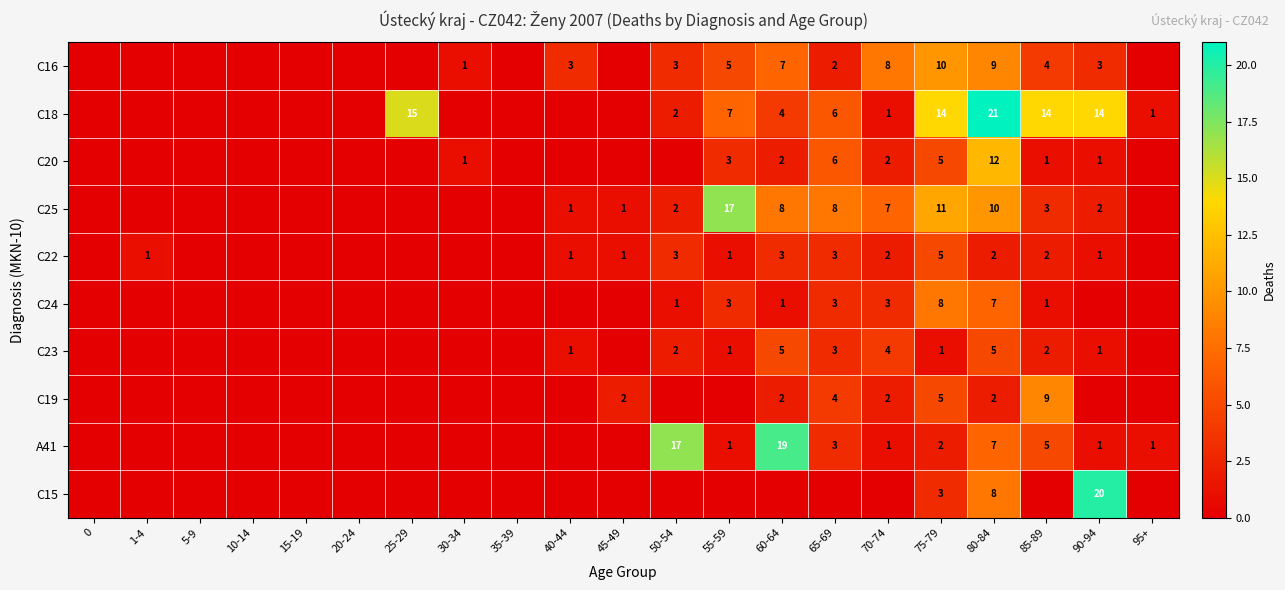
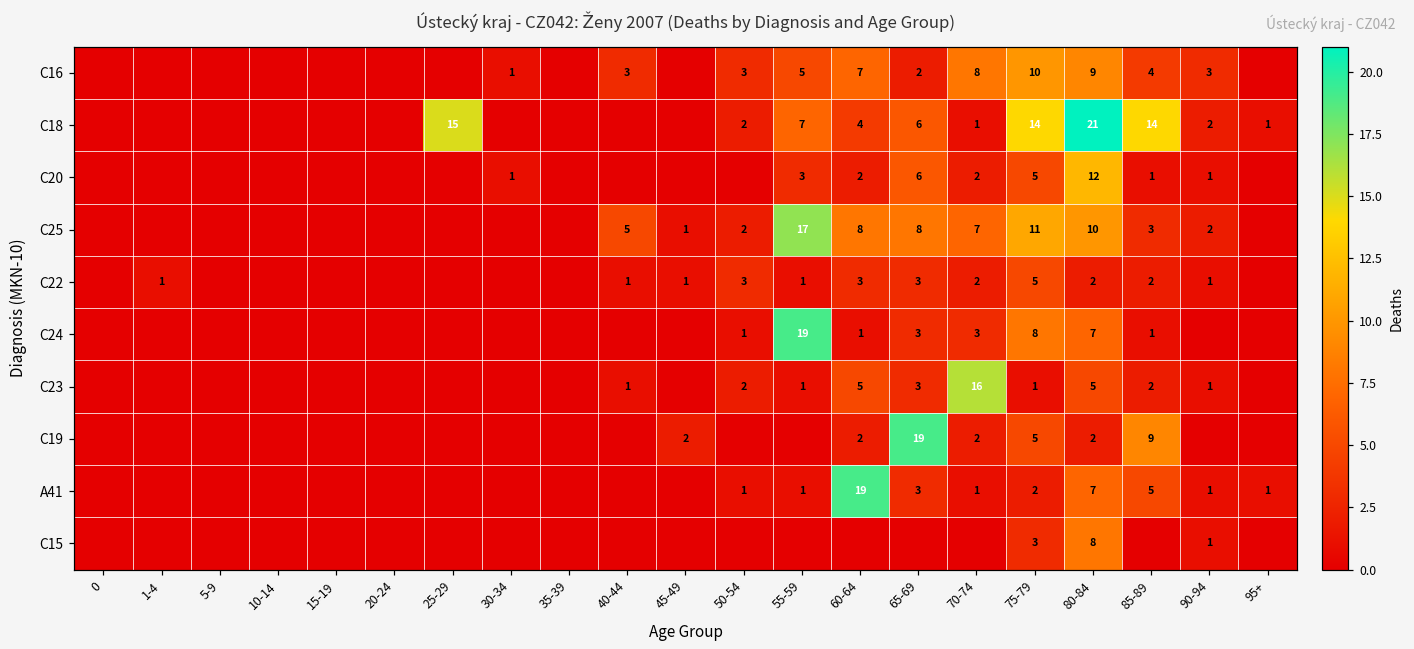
  {
    "C16": {
      "30-34": 1,
      "40-44": 3,
      "50-54": 3,
      "55-59": 5,
      "60-64": 7,
      "65-69": 2,
      "70-74": 8,
      "75-79": 10,
      "80-84": 9,
      "85-89": 4,
      "90-94": 3
    },
    "C18": {
      "25-29": 15,
      "50-54": 2,
      "55-59": 7,
      "60-64": 4,
      "65-69": 6,
      "70-74": 1,
      "75-79": 14,
      "80-84": 21,
      "85-89": 14,
-     "90-94": 14,
+     "90-94": 2,
      "95+": 1
    },
    "C20": {
      "30-34": 1,
      "55-59": 3,
      "60-64": 2,
      "65-69": 6,
      "70-74": 2,
      "75-79": 5,
      "80-84": 12,
      "85-89": 1,
      "90-94": 1
    },
    "C25": {
-     "40-44": 1,
+     "40-44": 5,
      "45-49": 1,
      "50-54": 2,
      "55-59": 17,
      "60-64": 8,
      "65-69": 8,
      "70-74": 7,
      "75-79": 11,
      "80-84": 10,
      "85-89": 3,
      "90-94": 2
    },
    "C22": {
      "1-4": 1,
      "40-44": 1,
      "45-49": 1,
      "50-54": 3,
      "55-59": 1,
      "60-64": 3,
      "65-69": 3,
      "70-74": 2,
      "75-79": 5,
      "80-84": 2,
      "85-89": 2,
      "90-94": 1
    },
    "C24": {
      "50-54": 1,
-     "55-59": 3,
+     "55-59": 19,
      "60-64": 1,
      "65-69": 3,
      "70-74": 3,
      "75-79": 8,
      "80-84": 7,
      "85-89": 1
    },
    "C23": {
      "40-44": 1,
      "50-54": 2,
      "55-59": 1,
      "60-64": 5,
      "65-69": 3,
-     "70-74": 4,
+     "70-74": 16,
      "75-79": 1,
      "80-84": 5,
      "85-89": 2,
      "90-94": 1
    },
    "C19": {
      "45-49": 2,
      "60-64": 2,
-     "65-69": 4,
+     "65-69": 19,
      "70-74": 2,
      "75-79": 5,
      "80-84": 2,
      "85-89": 9
    },
    "A41": {
-     "50-54": 17,
+     "50-54": 1,
      "55-59": 1,
      "60-64": 19,
      "65-69": 3,
      "70-74": 1,
      "75-79": 2,
      "80-84": 7,
      "85-89": 5,
      "90-94": 1,
      "95+": 1
    },
    "C15": {
      "75-79": 3,
      "80-84": 8,
-     "90-94": 20
+     "90-94": 1
    }
  }
